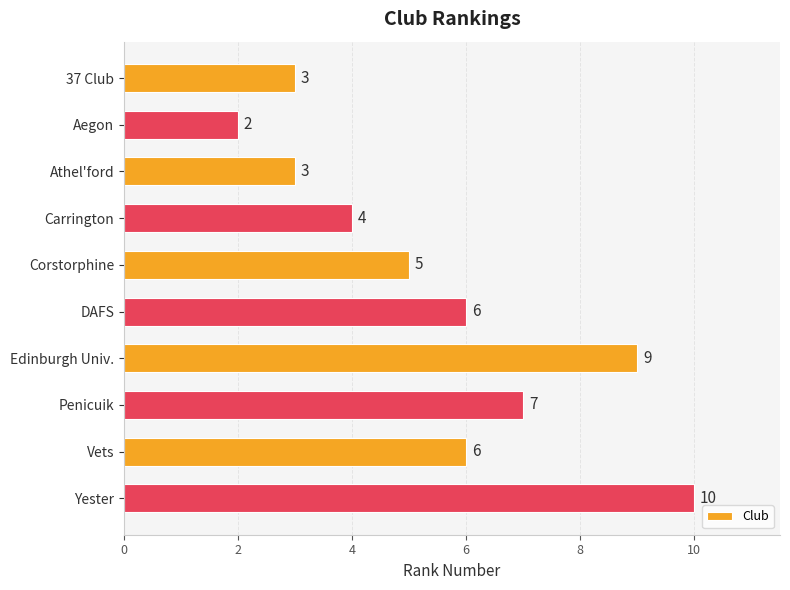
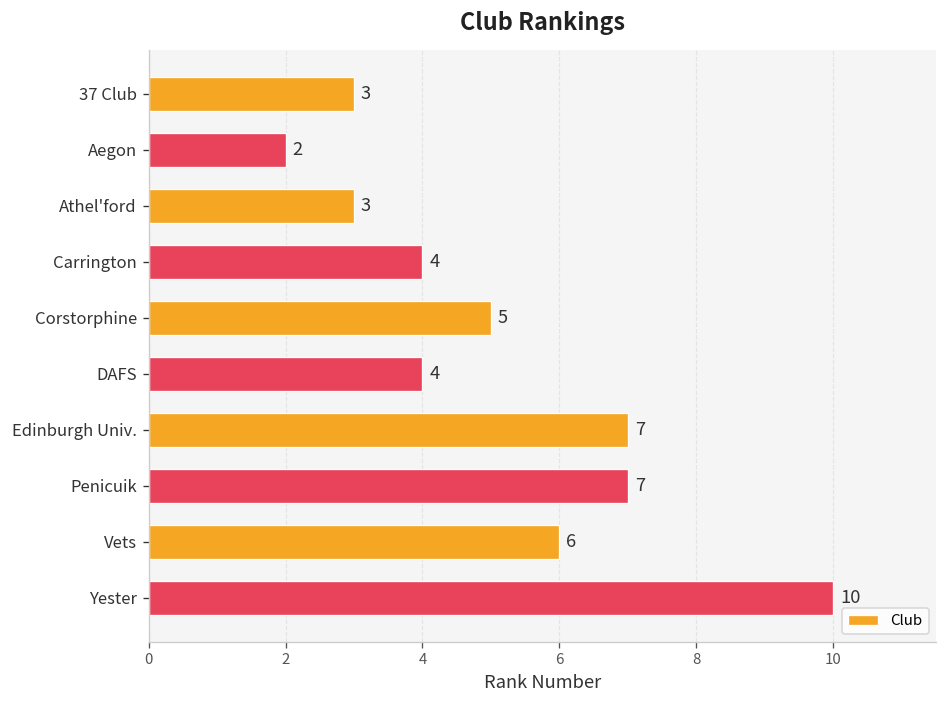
  {
    "37 Club": 3,
    "Aegon": 2,
    "Athel'ford": 3,
    "Carrington": 4,
    "Corstorphine": 5,
-   "DAFS": 6,
-   "Edinburgh Univ.": 9,
+   "DAFS": 4,
+   "Edinburgh Univ.": 7,
    "Penicuik": 7,
    "Vets": 6
  }
